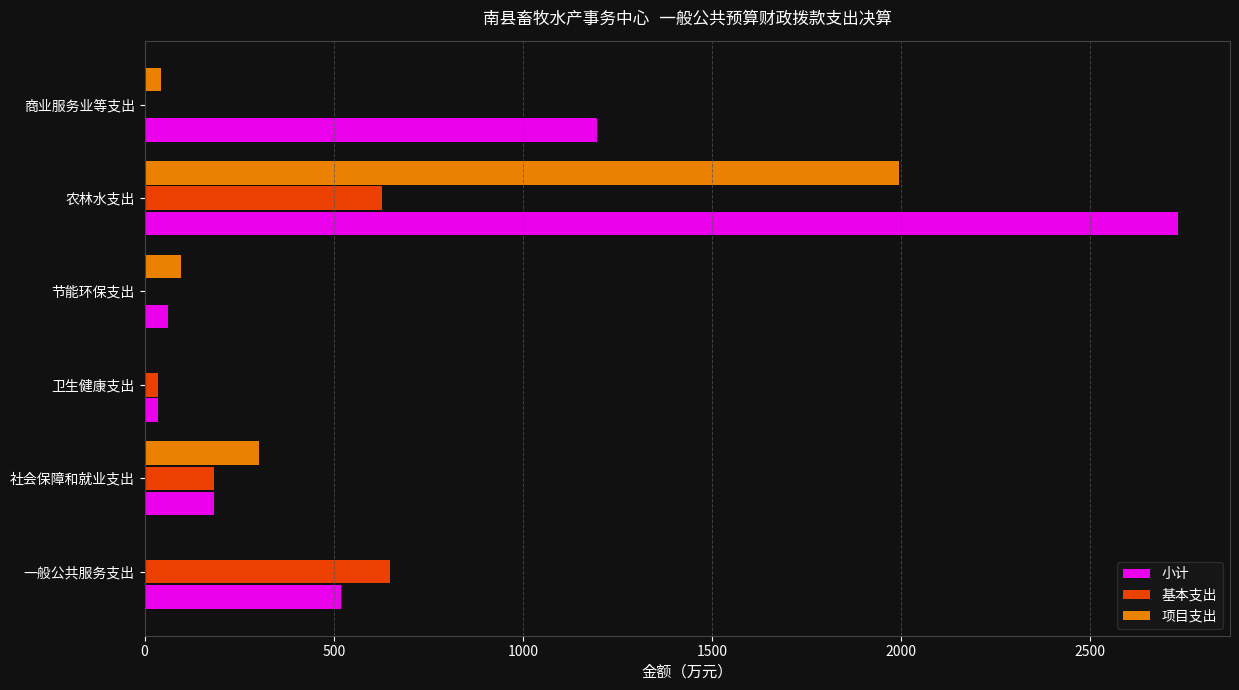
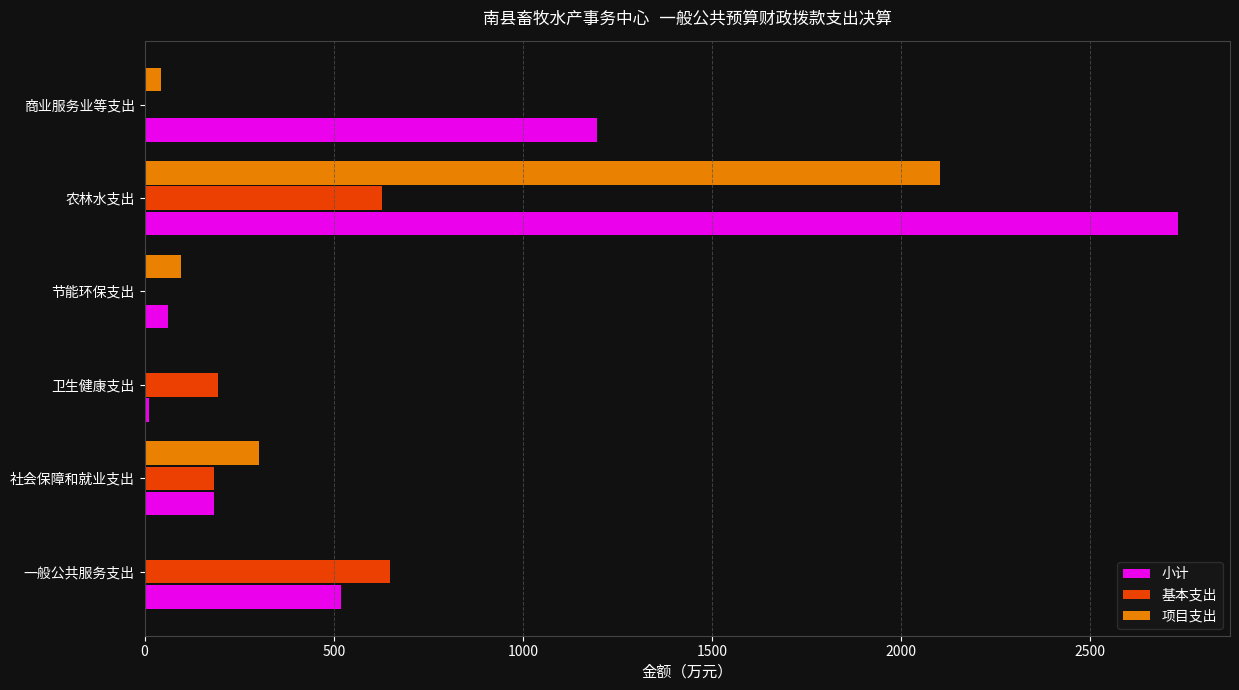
  {
    "小计": {
      "商业服务业等支出": 1200,
      "农林水支出": 2730,
      "节能环保支出": 60,
-     "卫生健康支出": 40,
+     "卫生健康支出": 10,
      "社会保障和就业支出": 180,
      "一般公共服务支出": 520
    },
    "基本支出": {
      "商业服务业等支出": 0,
      "农林水支出": 630,
      "节能环保支出": 0,
-     "卫生健康支出": 40,
+     "卫生健康支出": 190,
      "社会保障和就业支出": 180,
      "一般公共服务支出": 650
    },
    "项目支出": {
      "商业服务业等支出": 40,
-     "农林水支出": 1990,
+     "农林水支出": 2100,
      "节能环保支出": 100,
      "卫生健康支出": 0,
      "社会保障和就业支出": 300
    }
  }
